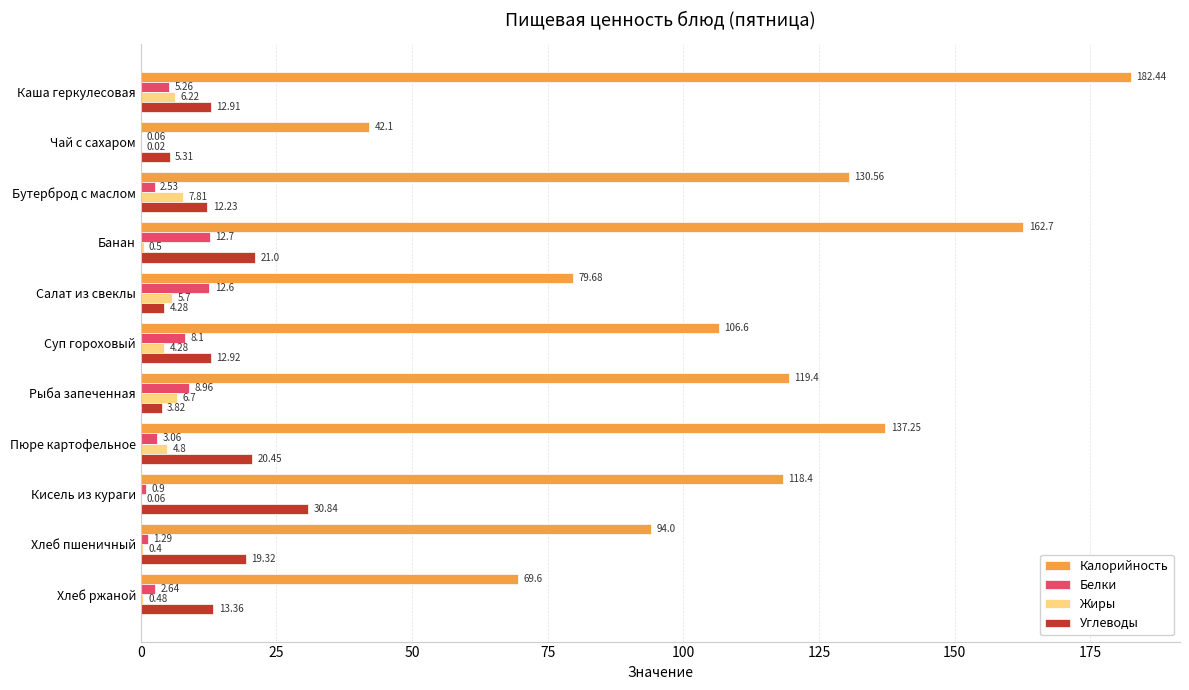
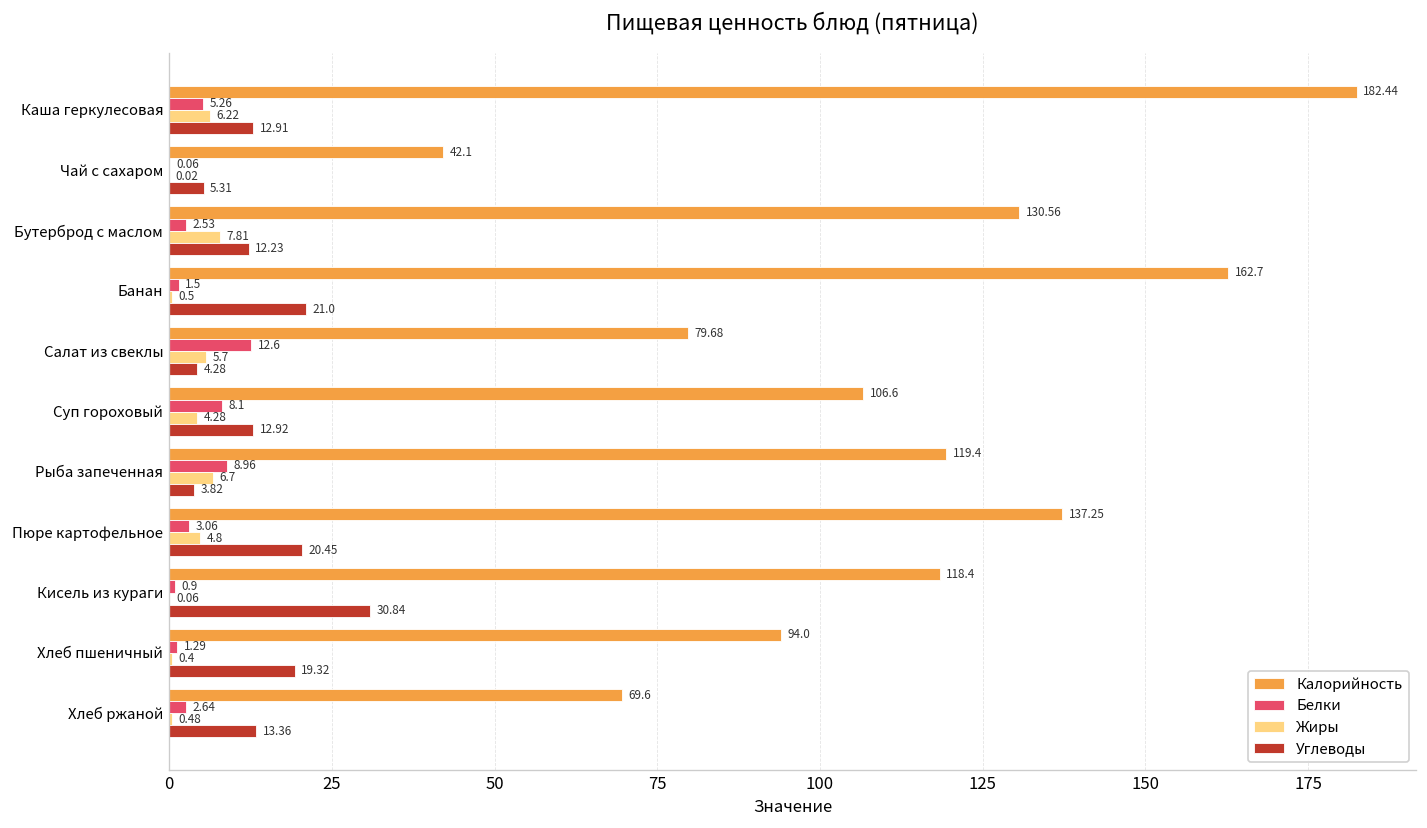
  {
    "Калорийность": {
      "Каша геркулесовая": 182.44,
      "Чай с сахаром": 42.1,
      "Бутерброд с маслом": 130.56,
      "Банан": 162.7,
      "Салат из свеклы": 79.68,
      "Суп гороховый": 106.6,
      "Рыба запеченная": 119.4,
      "Пюре картофельное": 137.25,
      "Кисель из кураги": 118.4,
      "Хлеб пшеничный": 94.0,
      "Хлеб ржаной": 69.6
    },
    "Белки": {
      "Каша геркулесовая": 5.26,
      "Чай с сахаром": 0.06,
      "Бутерброд с маслом": 2.53,
-     "Банан": 12.7,
+     "Банан": 1.5,
      "Салат из свеклы": 12.6,
      "Суп гороховый": 8.1,
      "Рыба запеченная": 8.96,
      "Пюре картофельное": 3.06,
      "Кисель из кураги": 0.9,
      "Хлеб пшеничный": 1.29,
      "Хлеб ржаной": 2.64
    },
    "Жиры": {
      "Каша геркулесовая": 6.22,
      "Чай с сахаром": 0.02,
      "Бутерброд с маслом": 7.81,
      "Банан": 0.5,
      "Салат из свеклы": 5.7,
      "Суп гороховый": 4.28,
      "Рыба запеченная": 6.7,
      "Пюре картофельное": 4.8,
      "Кисель из кураги": 0.06,
      "Хлеб пшеничный": 0.4,
      "Хлеб ржаной": 0.48
    },
    "Углеводы": {
      "Каша геркулесовая": 12.91,
      "Чай с сахаром": 5.31,
      "Бутерброд с маслом": 12.23,
      "Банан": 21.0,
      "Салат из свеклы": 4.28,
      "Суп гороховый": 12.92,
      "Рыба запеченная": 3.82,
      "Пюре картофельное": 20.45,
      "Кисель из кураги": 30.84,
      "Хлеб пшеничный": 19.32,
      "Хлеб ржаной": 13.36
    }
  }
